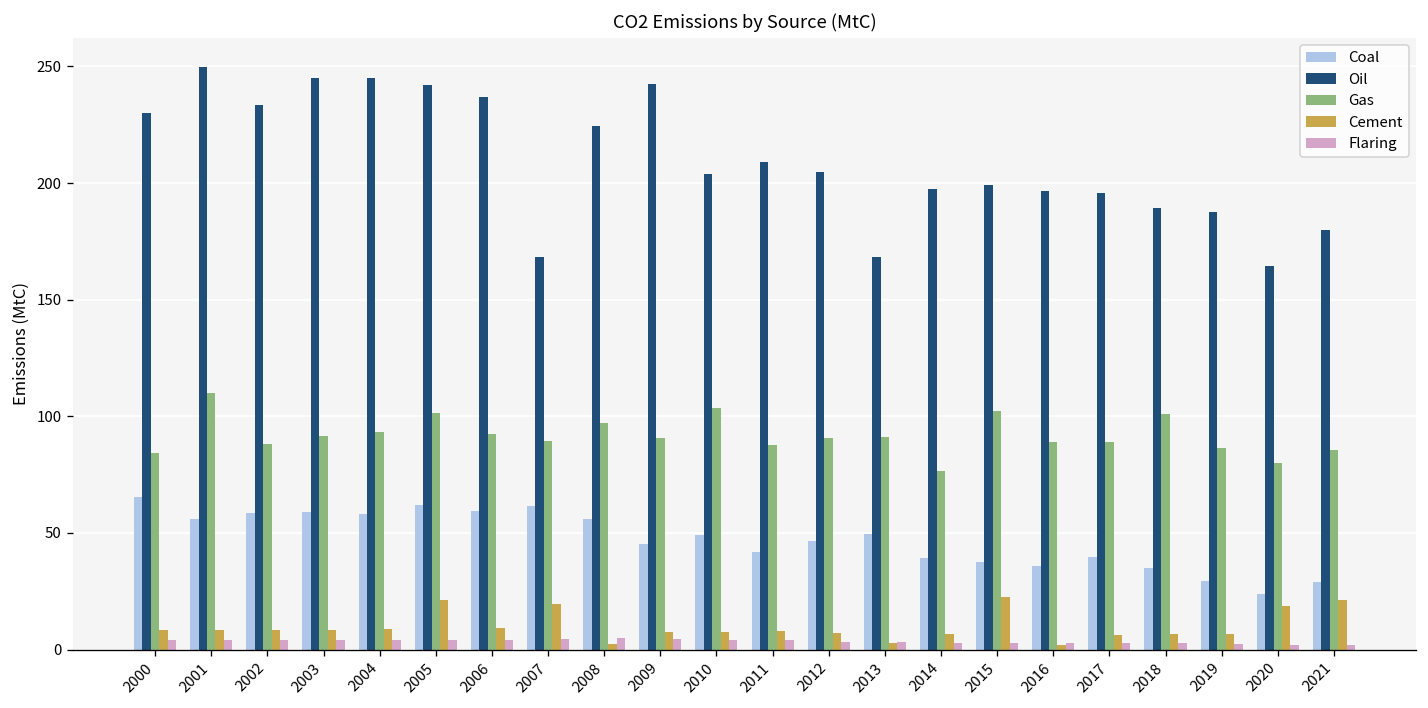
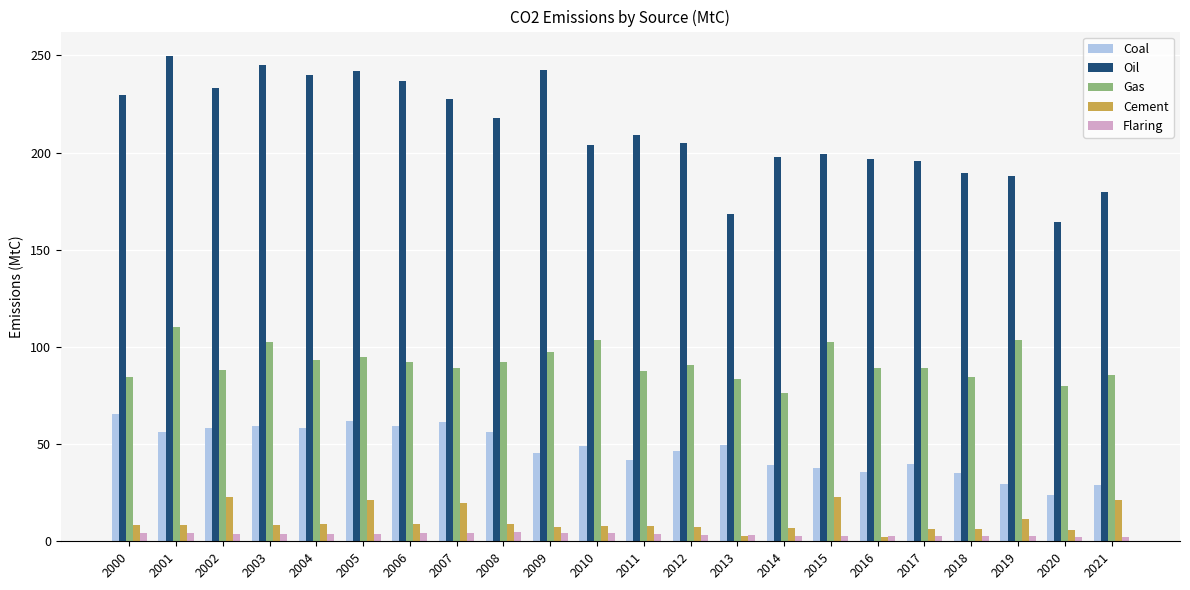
  {
    "Oil": {
      "2000": 230,
      "2001": 250,
      "2002": 233,
      "2003": 245,
-     "2004": 245,
+     "2004": 240,
      "2005": 242,
      "2006": 237,
-     "2007": 168,
-     "2008": 224,
+     "2007": 228,
+     "2008": 218,
      "2009": 243,
      "2010": 204,
      "2011": 209,
      "2012": 205,
      "2013": 168,
      "2014": 197,
      "2015": 199,
      "2016": 196,
      "2017": 196,
      "2018": 189,
      "2019": 188,
      "2020": 164,
      "2021": 180
    },
    "Gas": {
      "2000": 84,
      "2001": 110,
      "2002": 88,
-     "2003": 92,
+     "2003": 102,
      "2004": 93,
-     "2005": 101,
+     "2005": 95,
      "2006": 92,
      "2007": 89,
-     "2008": 97,
-     "2009": 91,
+     "2008": 92,
+     "2009": 97,
      "2010": 104,
      "2011": 88,
      "2012": 91,
-     "2013": 91,
+     "2013": 83,
      "2014": 76,
      "2015": 102,
      "2016": 89,
      "2017": 89,
-     "2018": 101,
-     "2019": 86,
+     "2018": 85,
+     "2019": 104,
      "2020": 80,
      "2021": 86
    },
    "Cement": {
      "2000": 8,
      "2001": 8,
-     "2002": 8,
+     "2002": 23,
      "2003": 8,
      "2004": 9,
      "2005": 21,
      "2006": 9,
      "2007": 20,
-     "2008": 3,
+     "2008": 9,
      "2009": 7,
      "2010": 8,
      "2011": 8,
      "2012": 7,
      "2013": 3,
      "2014": 7,
      "2015": 23,
      "2016": 2,
      "2017": 6,
      "2018": 6,
-     "2019": 7,
-     "2020": 19,
+     "2019": 11,
+     "2020": 6,
      "2021": 21
    }
  }
